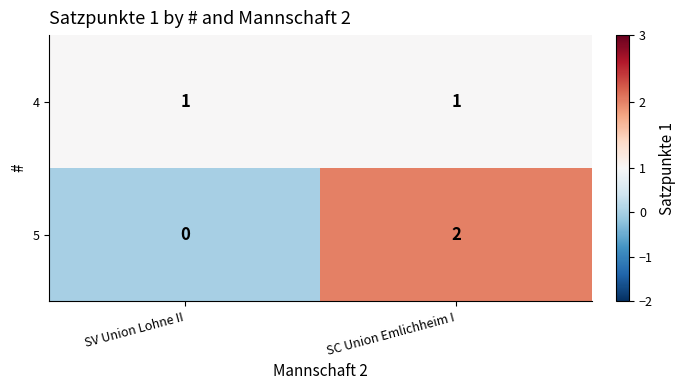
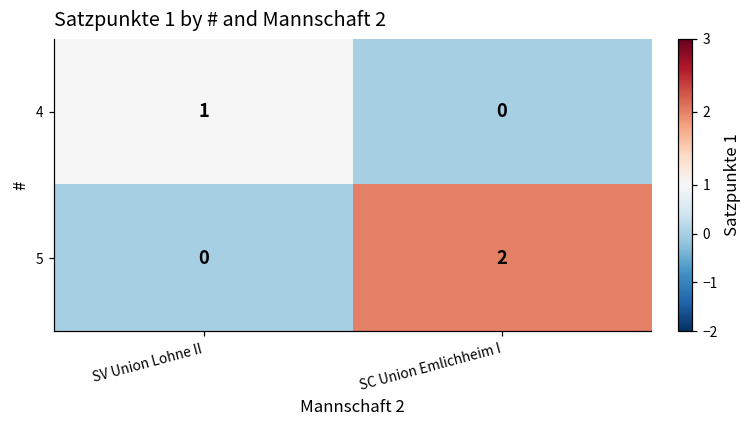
  {
    "4": {
      "SV Union Lohne II": 1,
-     "SC Union Emlichheim I": 1
+     "SC Union Emlichheim I": 0
    },
    "5": {
      "SV Union Lohne II": 0,
      "SC Union Emlichheim I": 2
    }
  }
